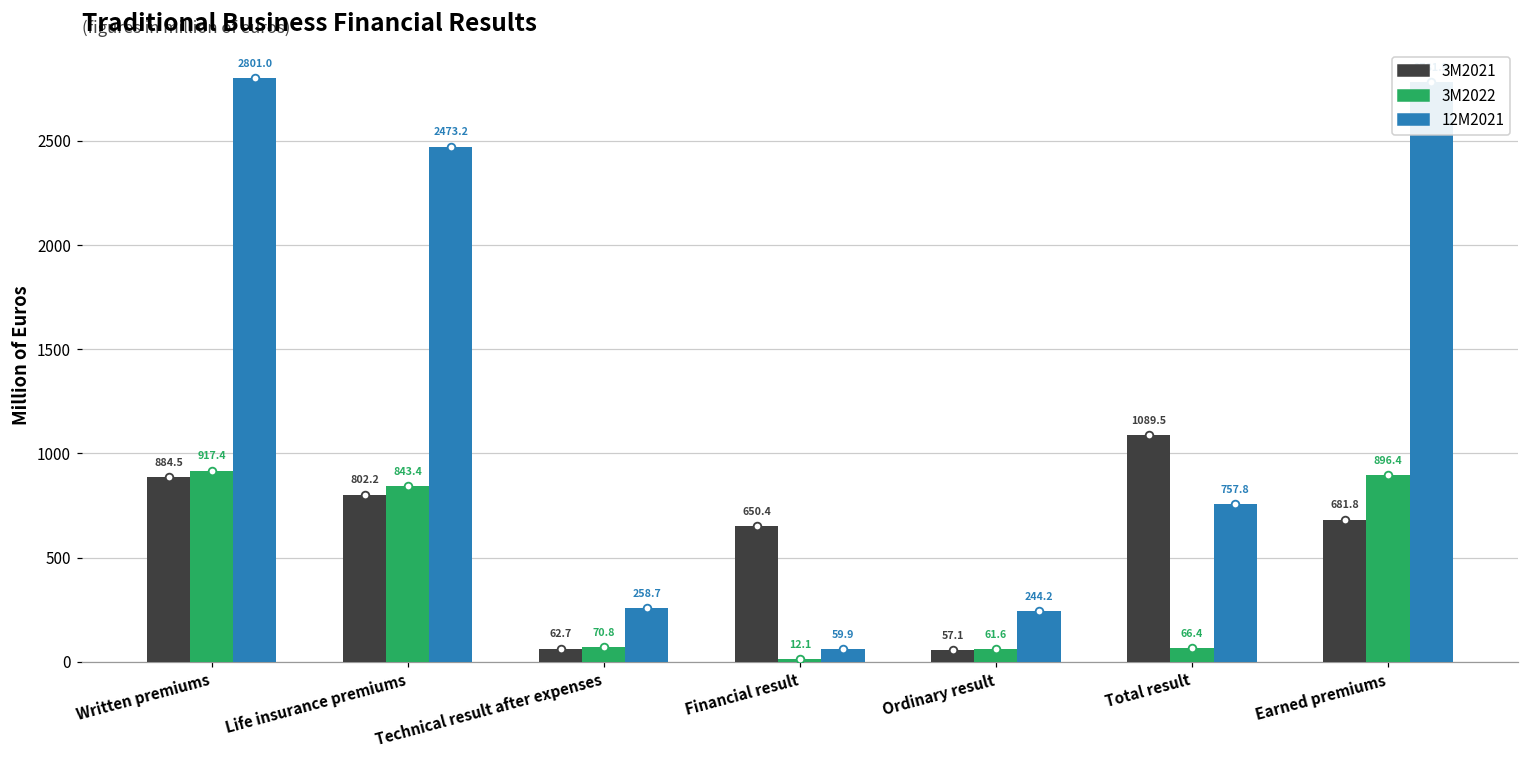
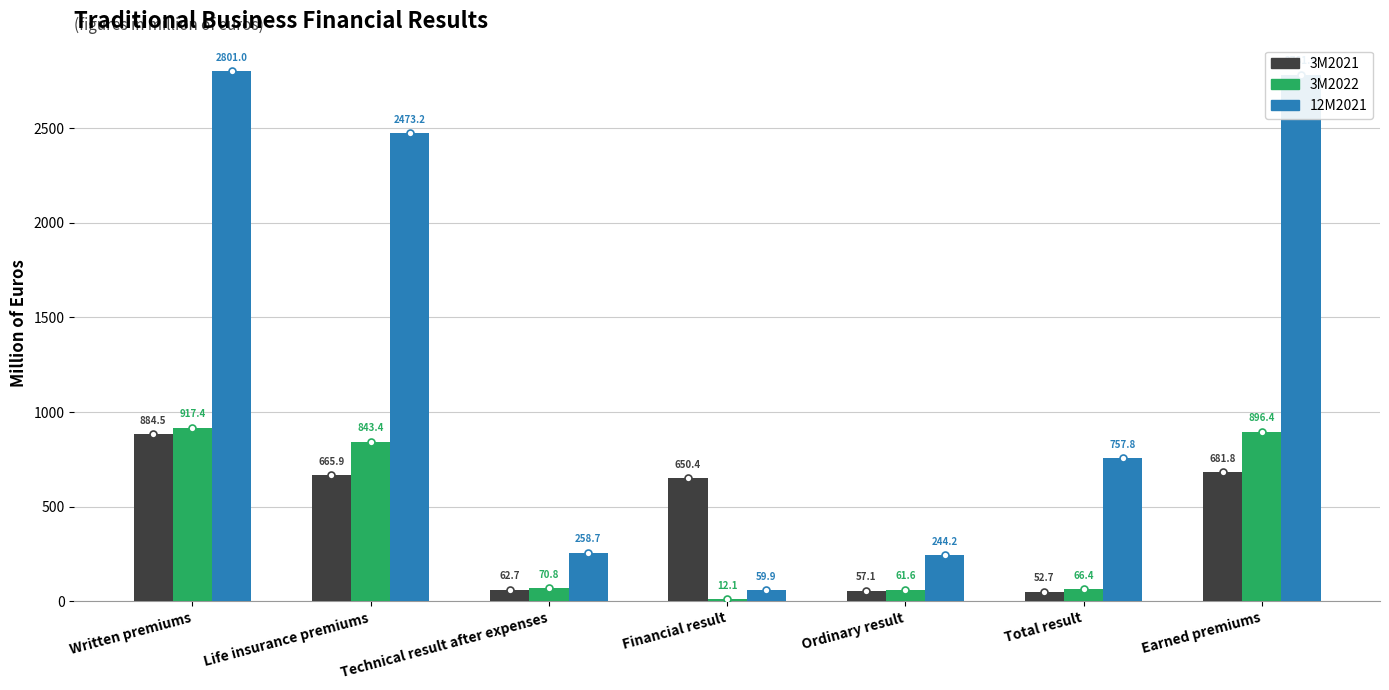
  {
    "3M2021": {
      "Written premiums": 884.5,
-     "Life insurance premiums": 802.2,
+     "Life insurance premiums": 665.9,
      "Technical result after expenses": 62.7,
      "Financial result": 650.4,
      "Ordinary result": 57.1,
-     "Total result": 1089.5,
+     "Total result": 52.7,
      "Earned premiums": 681.8
    },
    "3M2022": {
      "Written premiums": 917.4,
      "Life insurance premiums": 843.4,
      "Technical result after expenses": 70.8,
      "Financial result": 12.1,
      "Ordinary result": 61.6,
      "Total result": 66.4,
      "Earned premiums": 896.4
    },
    "12M2021": {
      "Written premiums": 2801.0,
      "Life insurance premiums": 2473.2,
      "Technical result after expenses": 258.7,
      "Financial result": 59.9,
      "Ordinary result": 244.2,
      "Total result": 757.8
    }
  }
